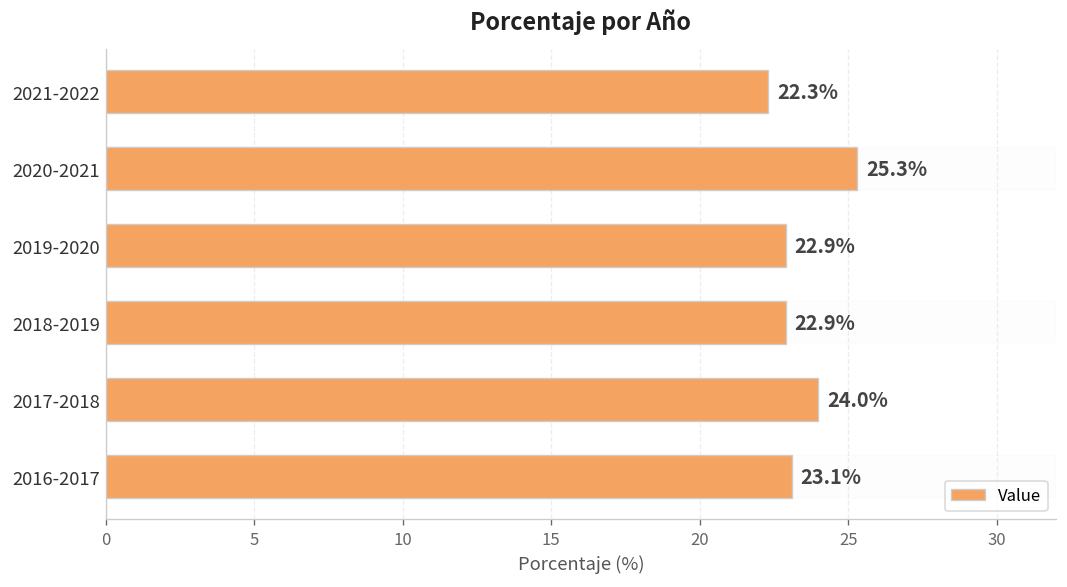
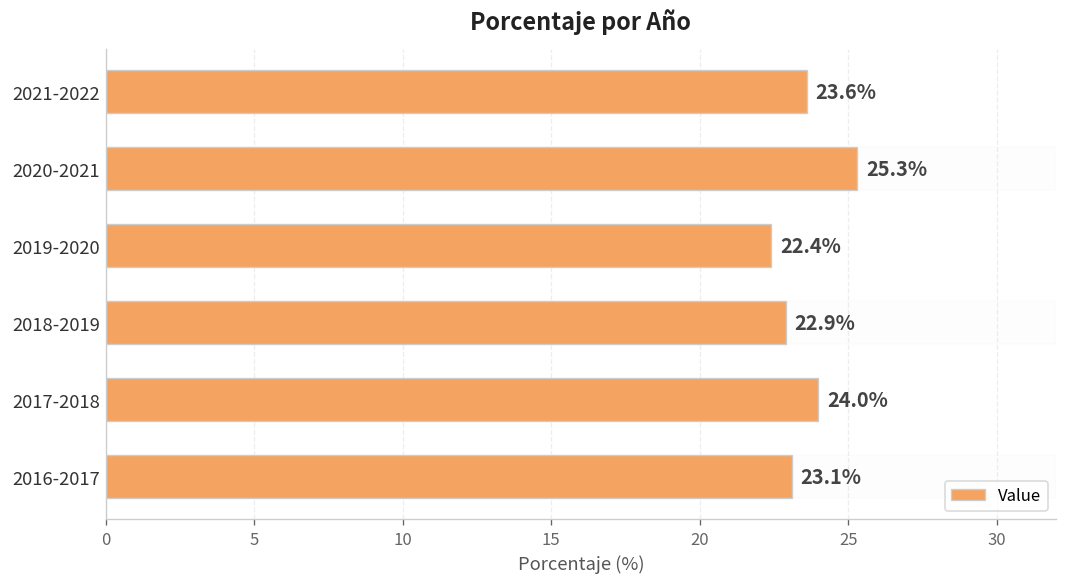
  {
-   "2021-2022": "22.3%",
+   "2021-2022": "23.6%",
    "2020-2021": "25.3%",
-   "2019-2020": "22.9%",
+   "2019-2020": "22.4%",
    "2018-2019": "22.9%",
    "2017-2018": "24.0%",
    "2016-2017": "23.1%"
  }
